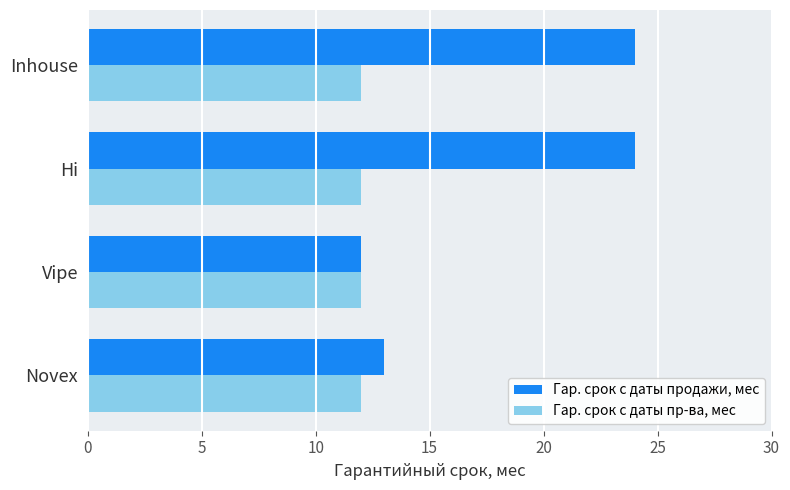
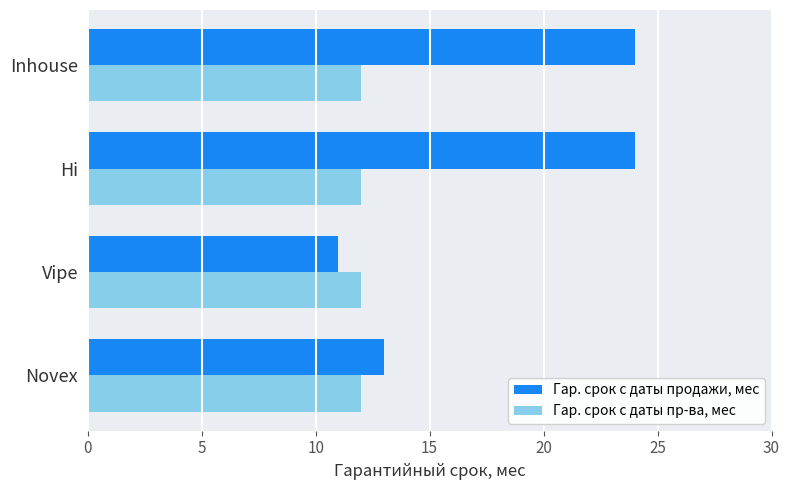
  {
    "Гар. срок с даты продажи, мес": {
      "Inhouse": 24,
      "Hi": 24,
-     "Vipe": 12,
+     "Vipe": 11,
      "Novex": 13
    },
    "Гар. срок с даты пр-ва, мес": {
      "Inhouse": 12,
      "Hi": 12,
      "Vipe": 12,
      "Novex": 12
    }
  }
